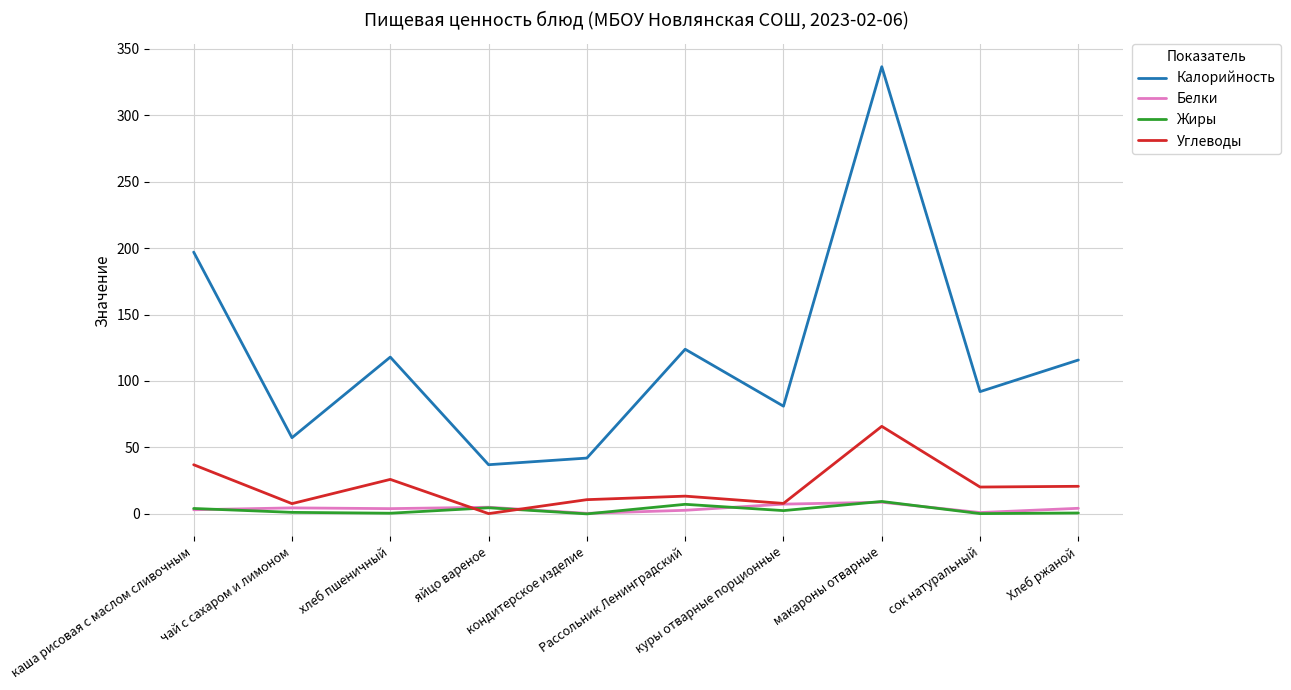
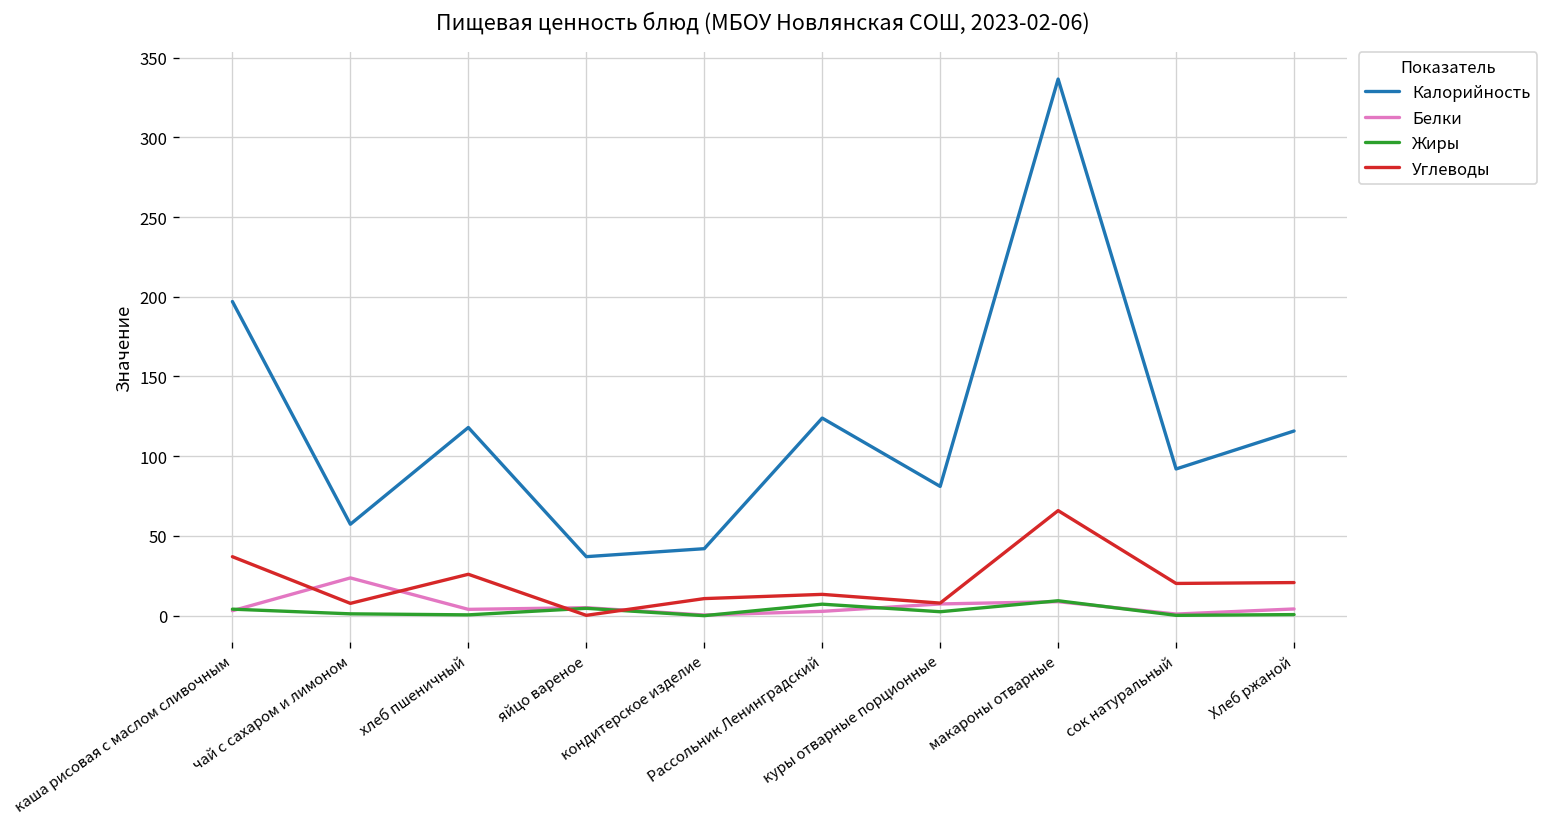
  {
    "Калорийность": {
      "каша рисовая с маслом сливочным": 197,
      "чай с сахаром и лимоном": 57,
      "хлеб пшеничный": 118,
      "яйцо вареное": 37,
      "кондитерское изделие": 42,
      "Рассольник Ленинградский": 124,
      "куры отварные порционные": 81,
      "макароны отварные": 337,
      "сок натуральный": 92,
      "Хлеб ржаной": 116
    },
    "Белки": {
-     "чай с сахаром и лимоном": 5,
+     "чай с сахаром и лимоном": 24,
      "хлеб пшеничный": 4,
      "Рассольник Ленинградский": 3,
      "Хлеб ржаной": 4
    },
    "Жиры": {
      "чай с сахаром и лимоном": 1,
      "хлеб пшеничный": 1,
      "Рассольник Ленинградский": 7,
      "куры отварные порционные": 2,
      "Хлеб ржаной": 1
    },
    "Углеводы": {
      "каша рисовая с маслом сливочным": 37,
      "чай с сахаром и лимоном": 8,
      "хлеб пшеничный": 26,
      "яйцо вареное": 0,
      "кондитерское изделие": 11,
      "Рассольник Ленинградский": 13,
      "макароны отварные": 66,
      "сок натуральный": 20,
      "Хлеб ржаной": 21
    }
  }
